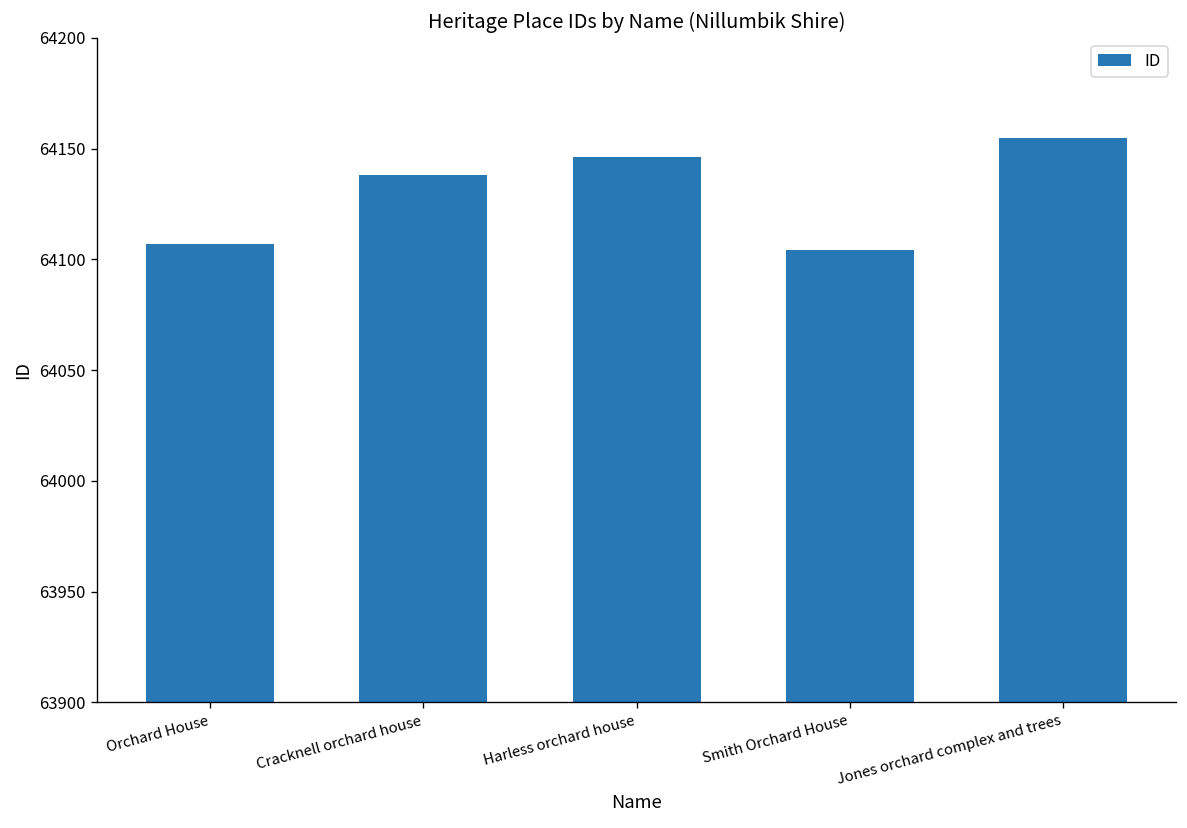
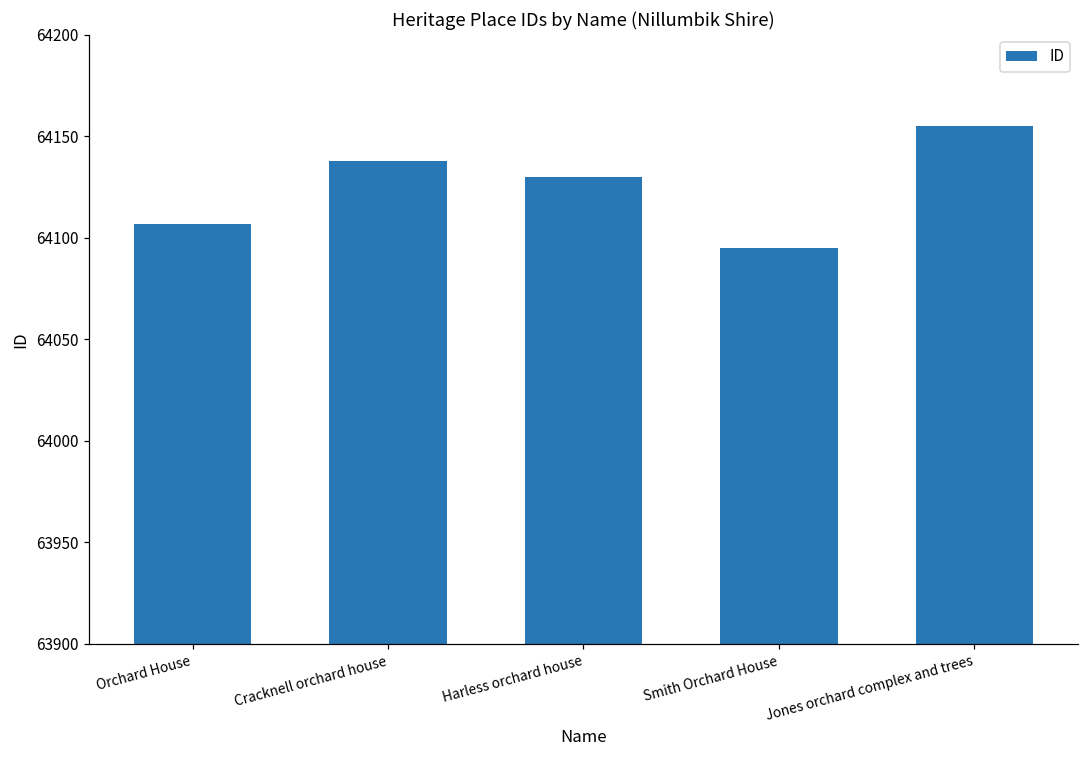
  {
    "Orchard House": 64107,
    "Cracknell orchard house": 64138,
-   "Harless orchard house": 64146,
-   "Smith Orchard House": 64104,
+   "Harless orchard house": 64130,
+   "Smith Orchard House": 64095,
    "Jones orchard complex and trees": 64155
  }
